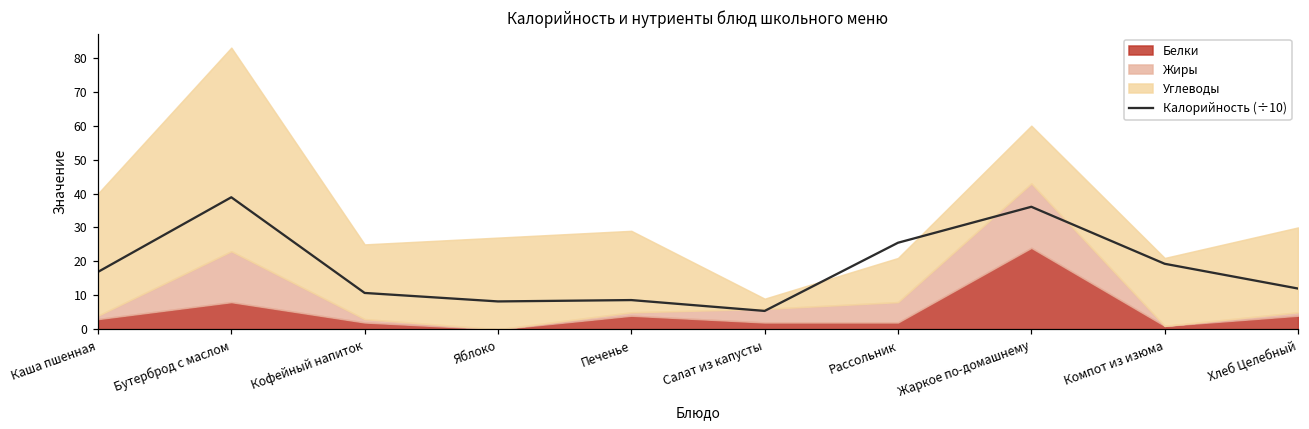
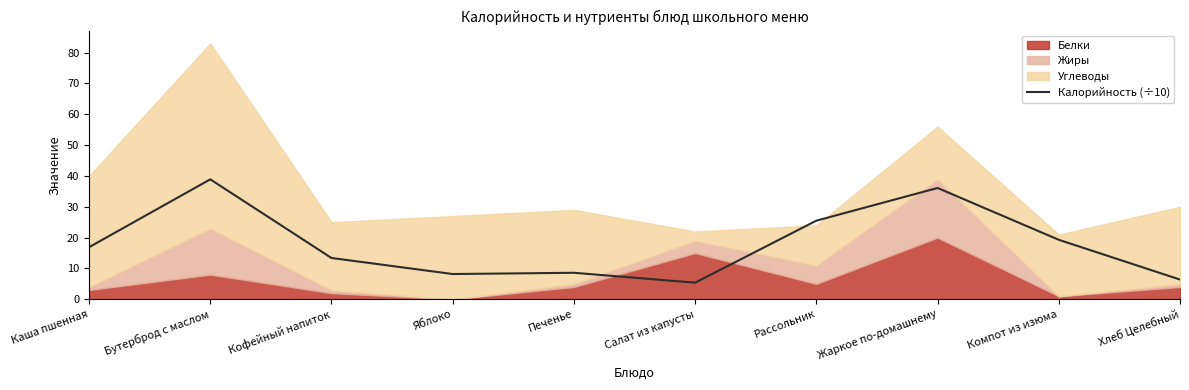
  {
    "Калорийность (÷10)": {
      "Каша пшенная": 17,
      "Бутерброд с маслом": 39,
-     "Кофейный напиток": 11,
+     "Кофейный напиток": 13,
      "Яблоко": 8,
      "Печенье": 9,
      "Рассольник": 26,
      "Жаркое по-домашнему": 36,
      "Компот из изюма": 19,
-     "Хлеб Целебный": 12
+     "Хлеб Целебный": 6
    },
    "Белки": {
      "Каша пшенная": 3,
      "Бутерброд с маслом": 8,
      "Кофейный напиток": 2,
      "Печенье": 4,
-     "Салат из капусты": 2,
-     "Рассольник": 2,
-     "Жаркое по-домашнему": 24,
+     "Салат из капусты": 15,
+     "Рассольник": 5,
+     "Жаркое по-домашнему": 20,
      "Хлеб Целебный": 4
    }
  }
